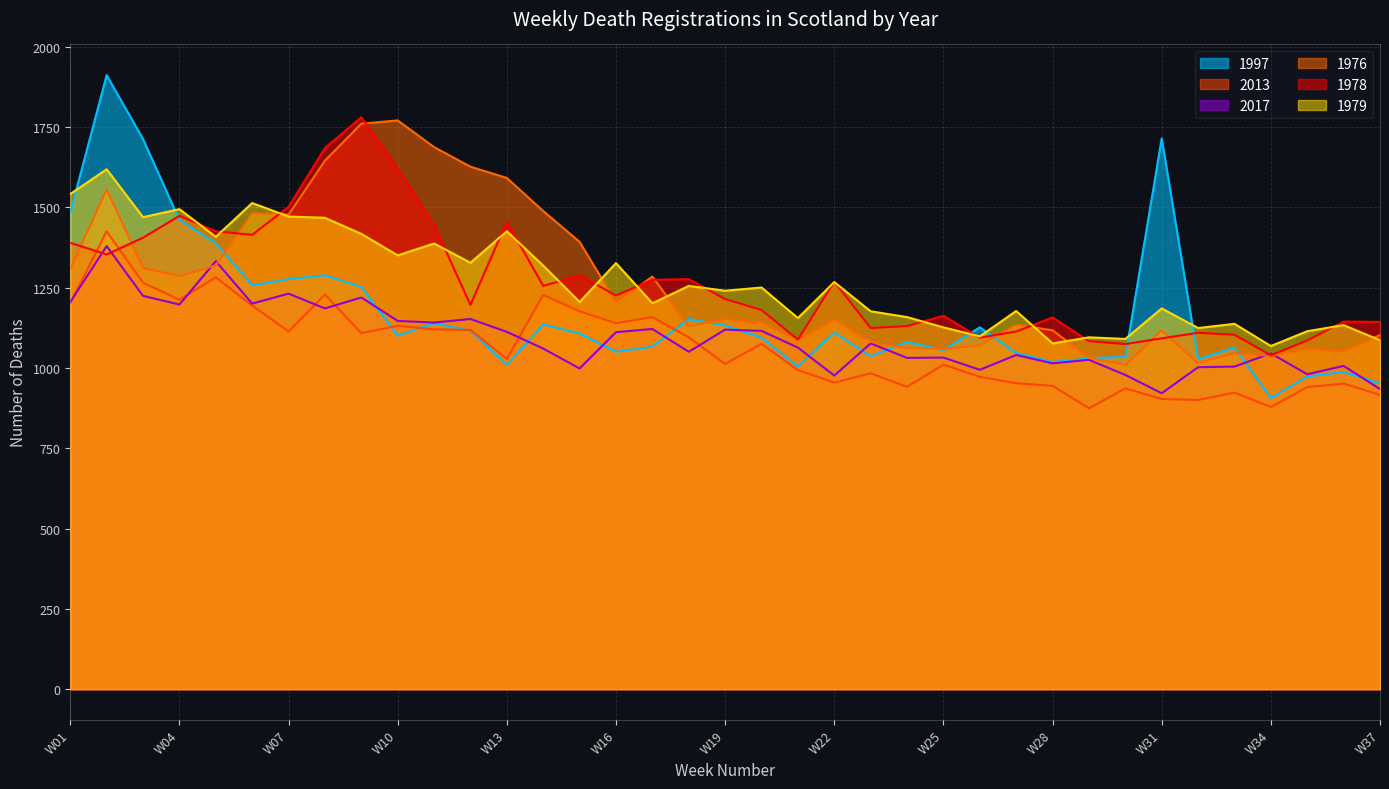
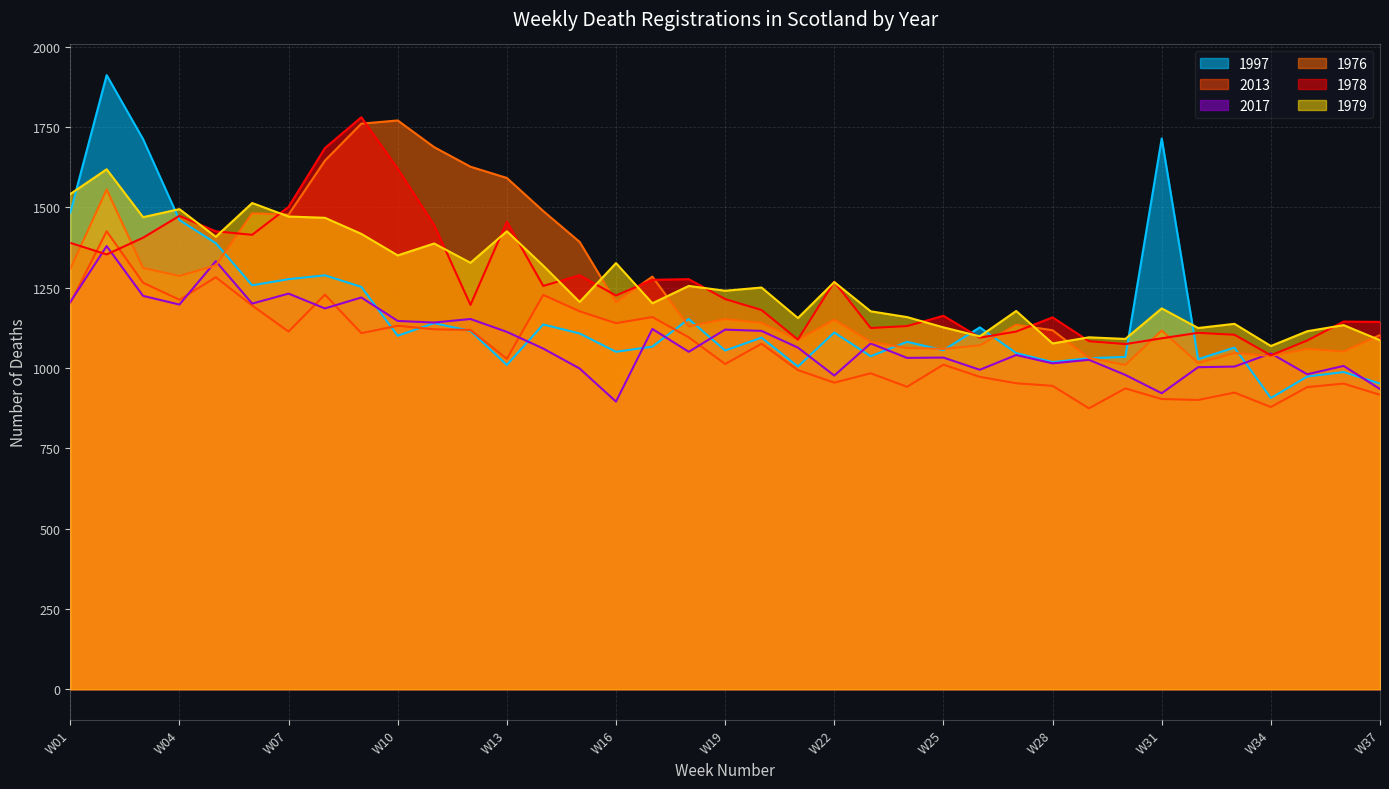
  {
    "1997": {
      "W01": 1480,
      "W04": 1460,
      "W07": 1280,
      "W10": 1100,
      "W13": 1010,
      "W16": 1050,
-     "W19": 1130,
+     "W19": 1050,
      "W22": 1110,
      "W31": 1710,
      "W34": 910,
      "W37": 950
    },
    "2017": {
      "W04": 1200,
      "W07": 1230,
      "W10": 1150,
      "W13": 1110,
-     "W16": 1110,
+     "W16": 900,
      "W19": 1120,
      "W22": 980,
      "W25": 1030,
      "W31": 920,
      "W37": 930
    },
    "1979": {
      "W01": 1540,
      "W04": 1490,
      "W10": 1350,
      "W13": 1430,
      "W16": 1330,
      "W19": 1240,
      "W25": 1130,
      "W28": 1080,
      "W31": 1190,
      "W34": 1070,
      "W37": 1090
    }
  }
